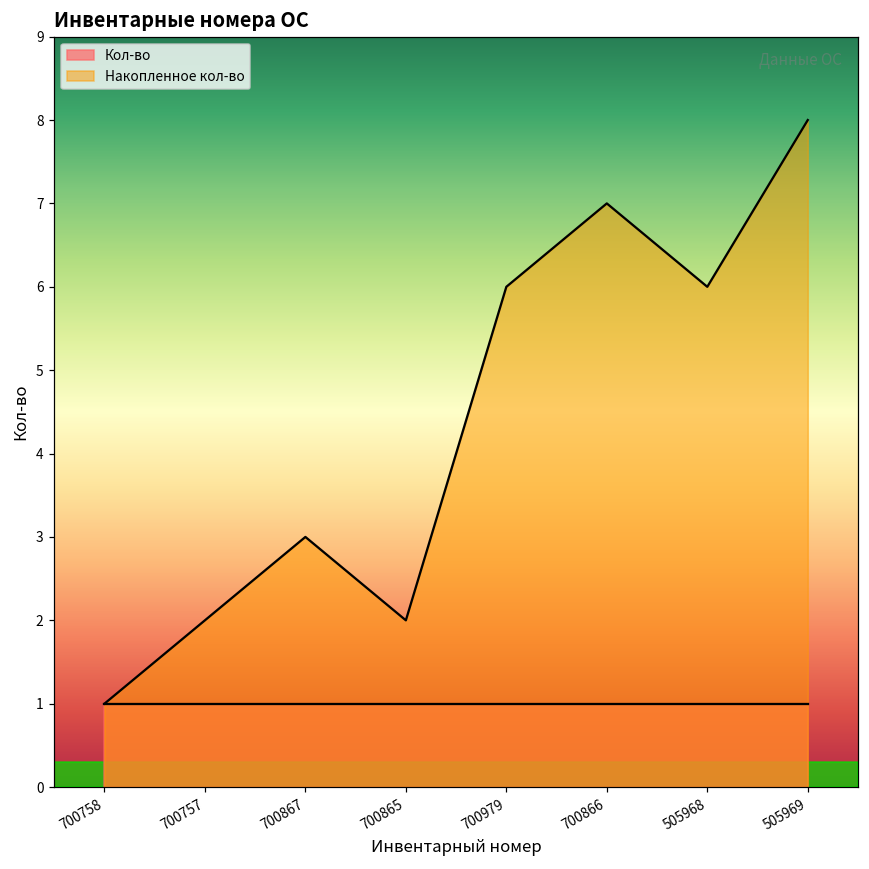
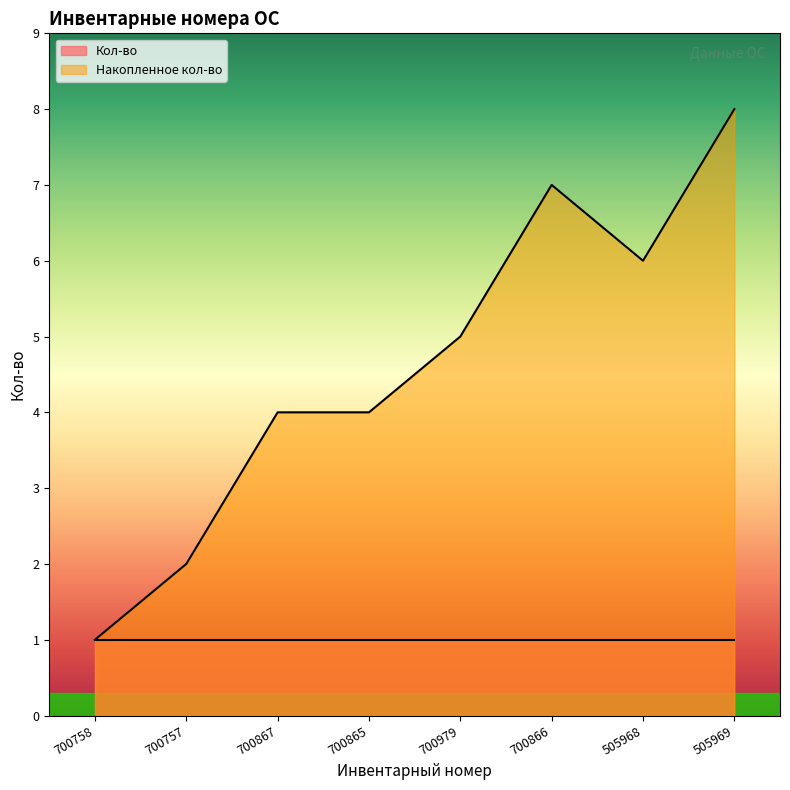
  {
    "Кол-во": {
      "700757": 1,
      "700867": 1,
      "700865": 1,
      "700979": 1,
      "700866": 1,
      "505968": 1,
      "505969": 1
    },
    "Накопленное кол-во": {
      "700757": 2,
-     "700867": 3,
-     "700865": 2,
-     "700979": 6,
+     "700867": 4,
+     "700865": 4,
+     "700979": 5,
      "700866": 7,
      "505968": 6,
      "505969": 8
    }
  }
